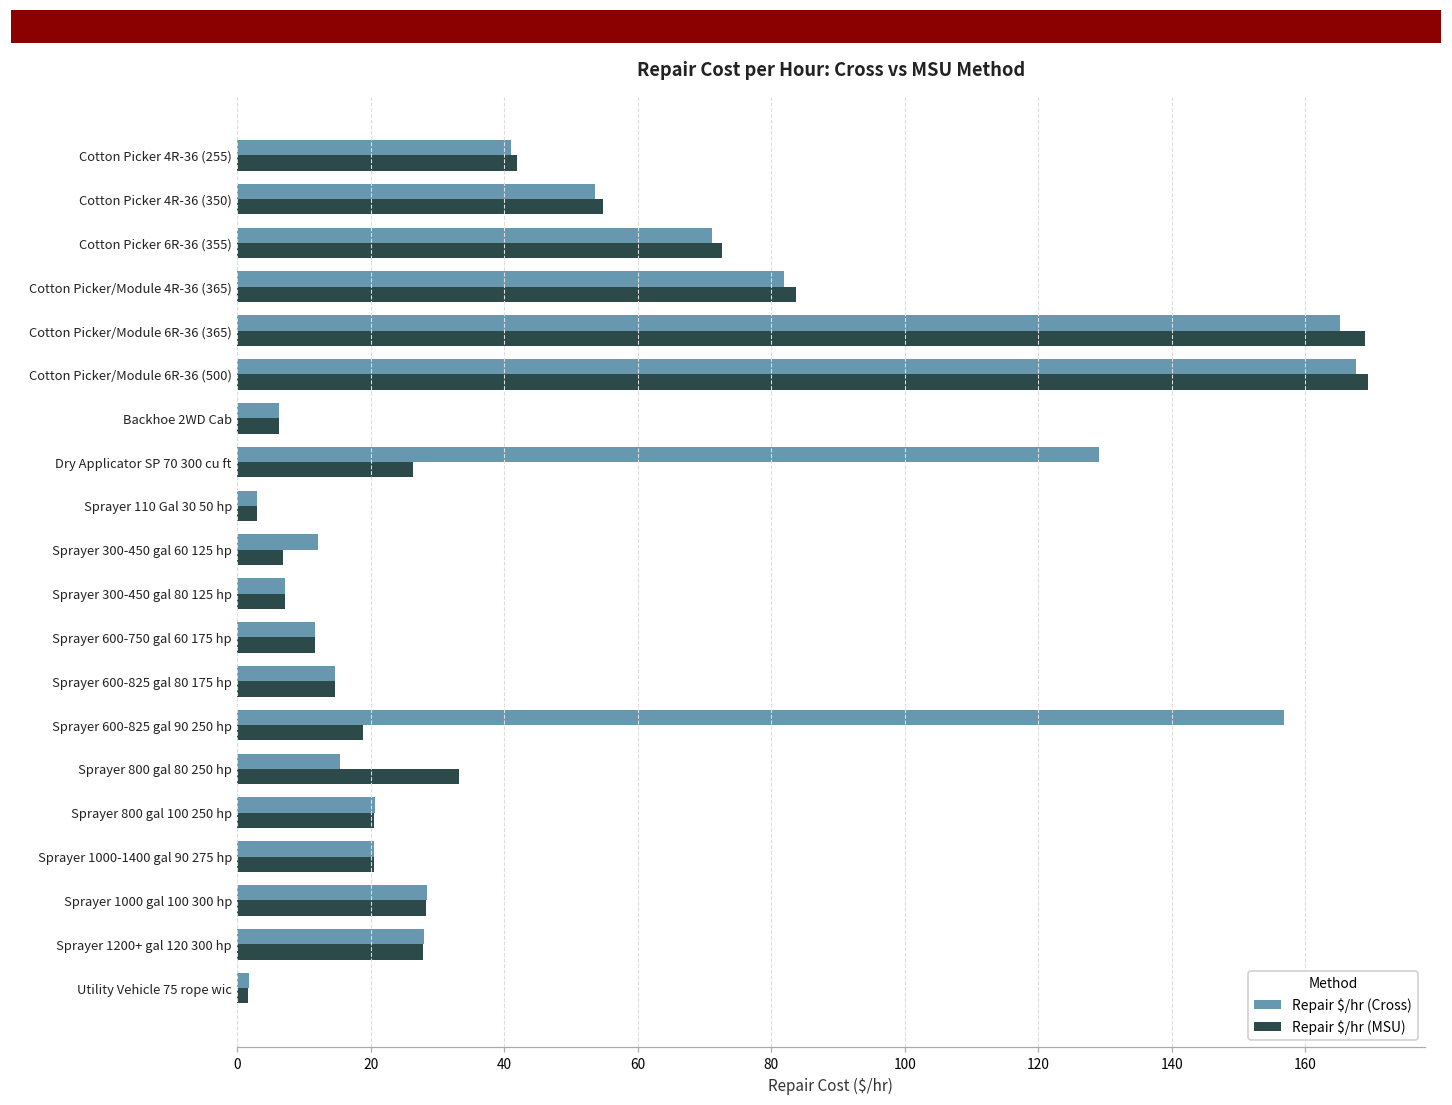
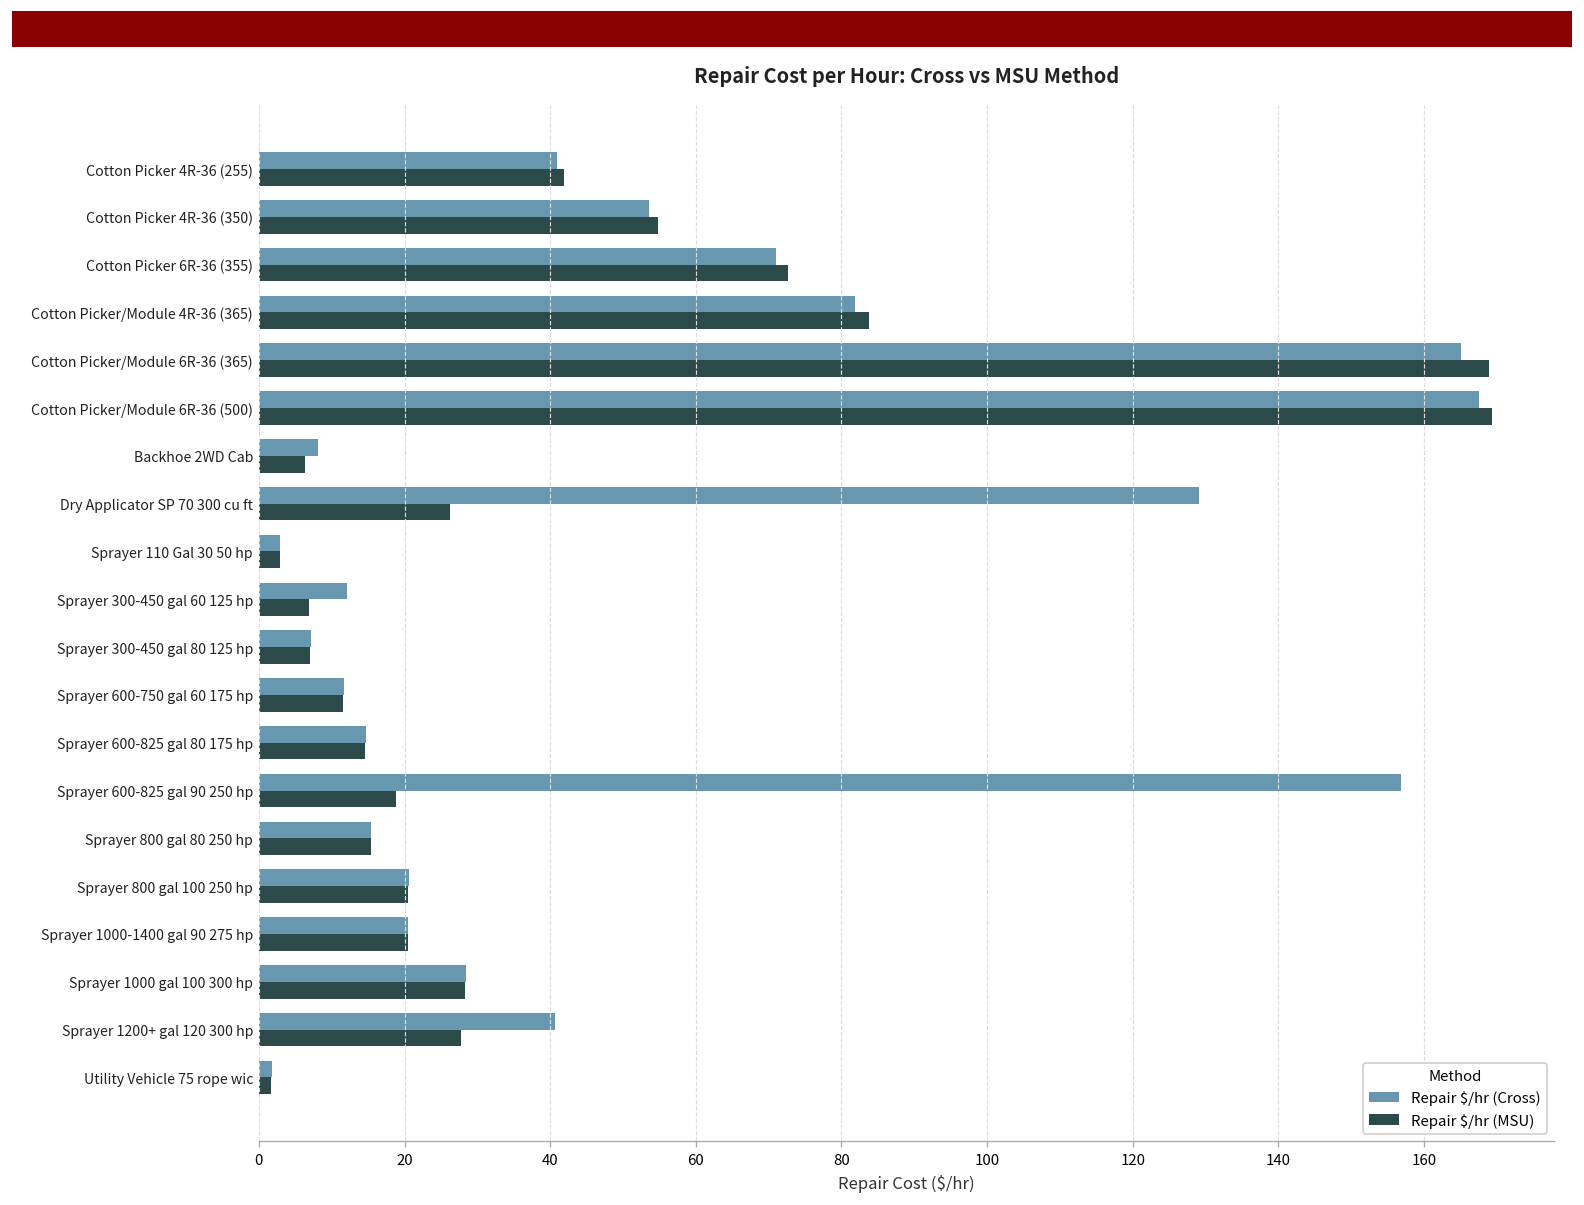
  {
    "Repair $/hr (Cross)": {
      "Cotton Picker 4R-36 (255)": 41,
      "Cotton Picker 4R-36 (350)": 54,
      "Cotton Picker 6R-36 (355)": 71,
      "Cotton Picker/Module 4R-36 (365)": 82,
      "Cotton Picker/Module 6R-36 (365)": 165,
      "Cotton Picker/Module 6R-36 (500)": 168,
-     "Backhoe 2WD Cab": 6,
+     "Backhoe 2WD Cab": 8,
      "Dry Applicator SP 70 300 cu ft": 129,
      "Sprayer 110 Gal 30 50 hp": 3,
      "Sprayer 300-450 gal 60 125 hp": 12,
      "Sprayer 300-450 gal 80 125 hp": 7,
      "Sprayer 600-750 gal 60 175 hp": 12,
      "Sprayer 600-825 gal 80 175 hp": 15,
      "Sprayer 600-825 gal 90 250 hp": 157,
      "Sprayer 800 gal 80 250 hp": 15,
      "Sprayer 800 gal 100 250 hp": 21,
      "Sprayer 1000-1400 gal 90 275 hp": 21,
      "Sprayer 1000 gal 100 300 hp": 28,
-     "Sprayer 1200+ gal 120 300 hp": 28,
+     "Sprayer 1200+ gal 120 300 hp": 41,
      "Utility Vehicle 75 rope wic": 2
    },
    "Repair $/hr (MSU)": {
      "Cotton Picker 4R-36 (255)": 42,
      "Cotton Picker 4R-36 (350)": 55,
      "Cotton Picker 6R-36 (355)": 73,
      "Cotton Picker/Module 4R-36 (365)": 84,
      "Cotton Picker/Module 6R-36 (365)": 169,
      "Cotton Picker/Module 6R-36 (500)": 169,
      "Backhoe 2WD Cab": 6,
      "Dry Applicator SP 70 300 cu ft": 26,
      "Sprayer 110 Gal 30 50 hp": 3,
      "Sprayer 300-450 gal 60 125 hp": 7,
      "Sprayer 300-450 gal 80 125 hp": 7,
      "Sprayer 600-750 gal 60 175 hp": 12,
      "Sprayer 600-825 gal 80 175 hp": 15,
      "Sprayer 600-825 gal 90 250 hp": 19,
-     "Sprayer 800 gal 80 250 hp": 33,
+     "Sprayer 800 gal 80 250 hp": 15,
      "Sprayer 800 gal 100 250 hp": 21,
      "Sprayer 1000-1400 gal 90 275 hp": 20,
      "Sprayer 1000 gal 100 300 hp": 28,
      "Sprayer 1200+ gal 120 300 hp": 28,
      "Utility Vehicle 75 rope wic": 2
    }
  }
